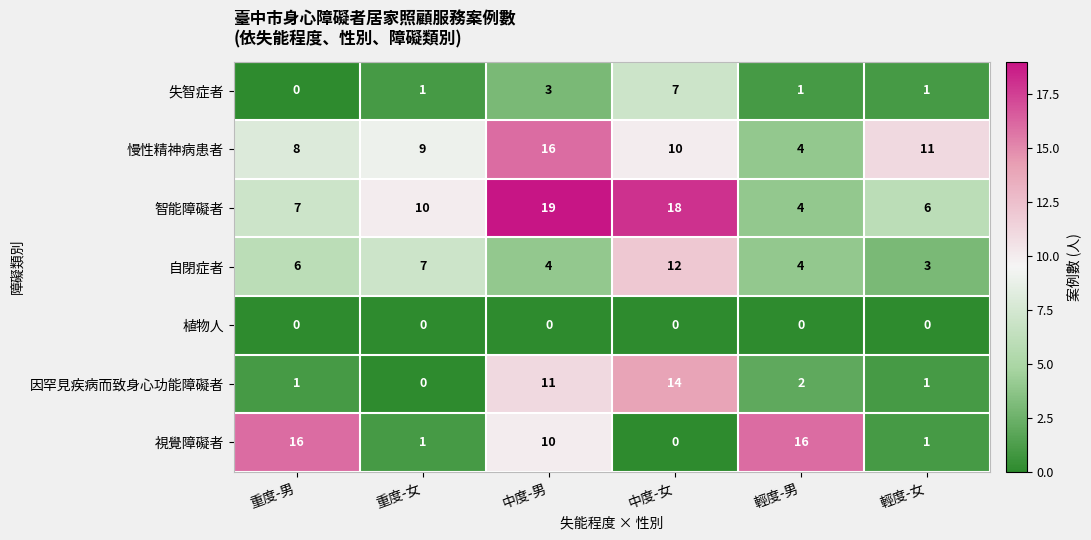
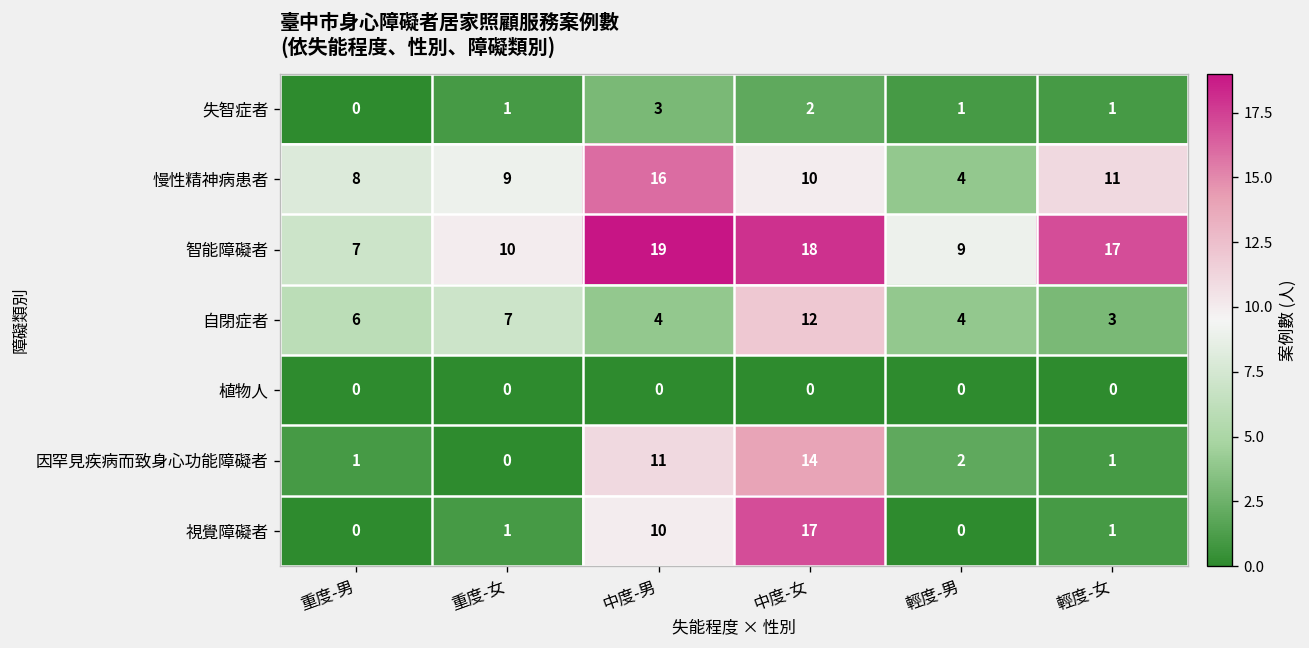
  {
    "失智症者": {
      "重度-男": 0,
      "重度-女": 1,
      "中度-男": 3,
-     "中度-女": 7,
+     "中度-女": 2,
      "輕度-男": 1,
      "輕度-女": 1
    },
    "慢性精神病患者": {
      "重度-男": 8,
      "重度-女": 9,
      "中度-男": 16,
      "中度-女": 10,
      "輕度-男": 4,
      "輕度-女": 11
    },
    "智能障礙者": {
      "重度-男": 7,
      "重度-女": 10,
      "中度-男": 19,
      "中度-女": 18,
-     "輕度-男": 4,
-     "輕度-女": 6
+     "輕度-男": 9,
+     "輕度-女": 17
    },
    "自閉症者": {
      "重度-男": 6,
      "重度-女": 7,
      "中度-男": 4,
      "中度-女": 12,
      "輕度-男": 4,
      "輕度-女": 3
    },
    "植物人": {
      "重度-男": 0,
      "重度-女": 0,
      "中度-男": 0,
      "中度-女": 0,
      "輕度-男": 0,
      "輕度-女": 0
    },
    "因罕見疾病而致身心功能障礙者": {
      "重度-男": 1,
      "重度-女": 0,
      "中度-男": 11,
      "中度-女": 14,
      "輕度-男": 2,
      "輕度-女": 1
    },
    "視覺障礙者": {
-     "重度-男": 16,
+     "重度-男": 0,
      "重度-女": 1,
      "中度-男": 10,
-     "中度-女": 0,
-     "輕度-男": 16,
+     "中度-女": 17,
+     "輕度-男": 0,
      "輕度-女": 1
    }
  }
